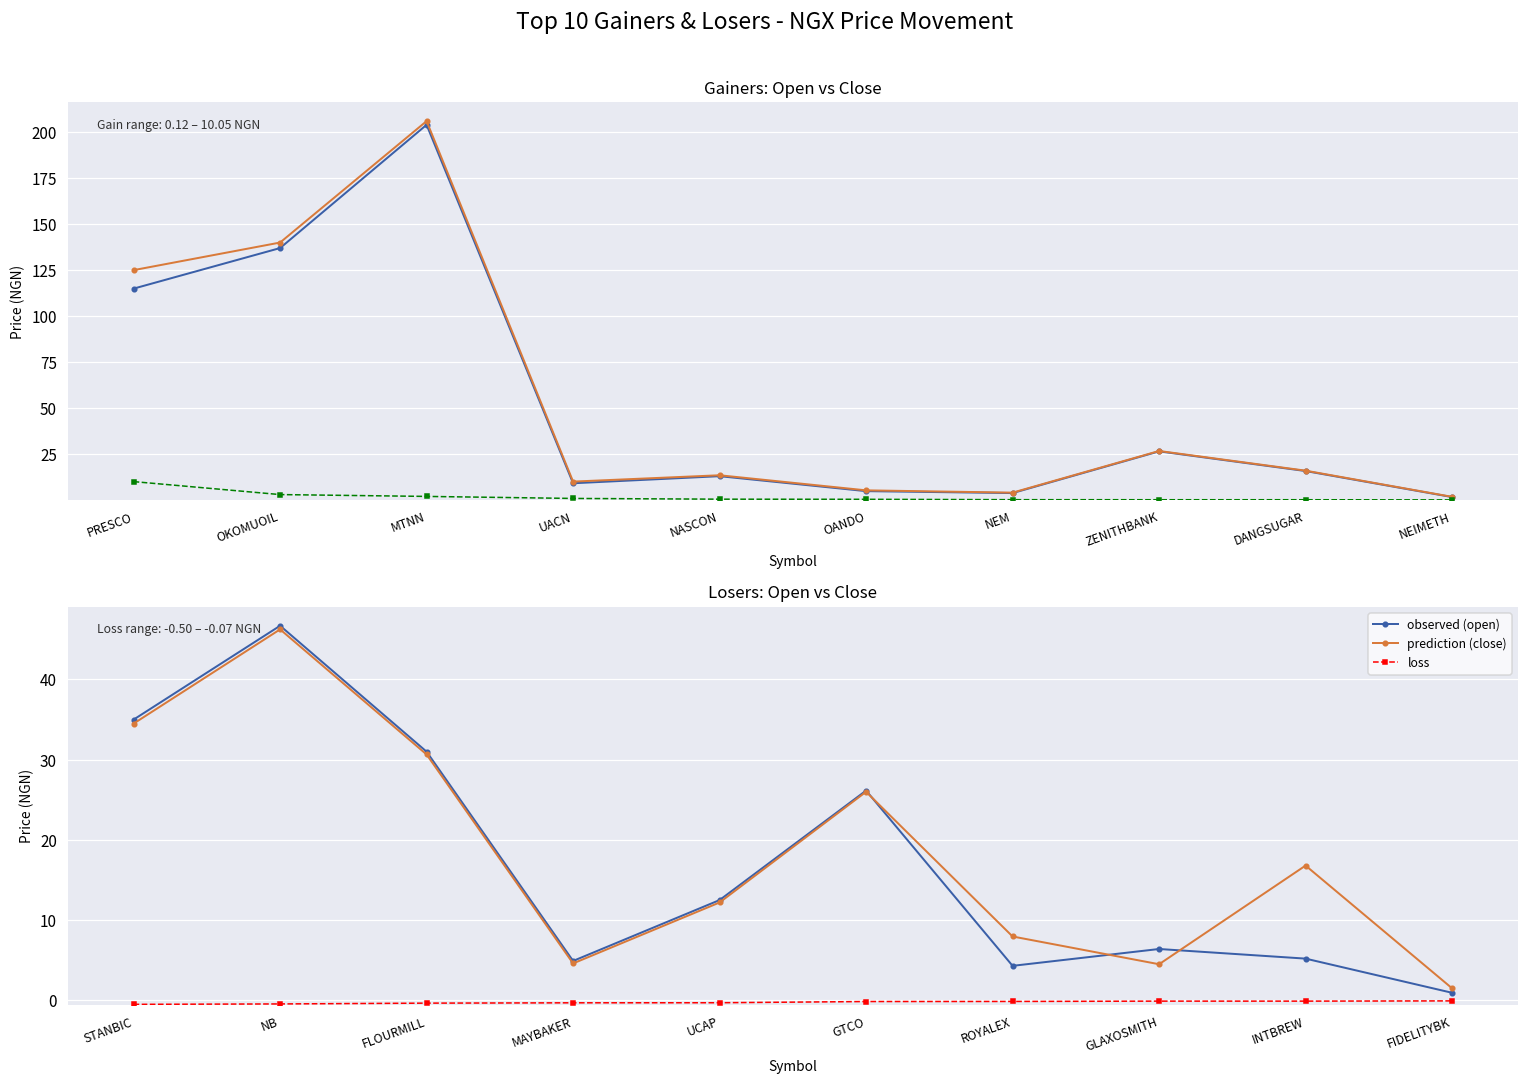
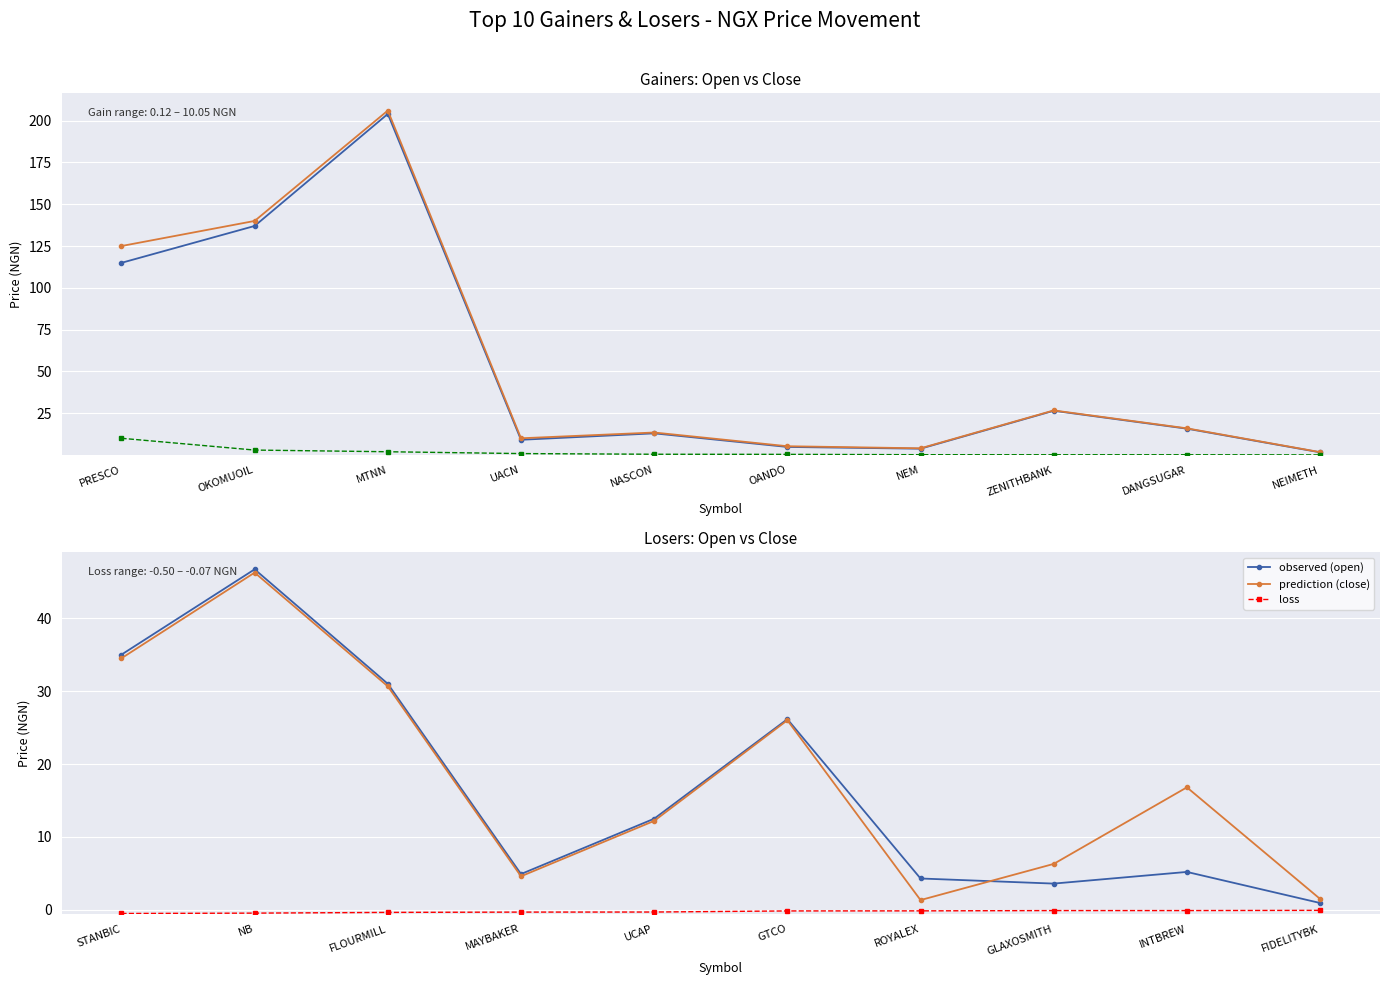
  {
    "Losers: Open vs Close": {
      "observed (open)": {
        "STANBIC": 35,
        "FLOURMILL": 31,
        "ROYALEX": 4,
-       "GLAXOSMITH": 6,
+       "GLAXOSMITH": 4,
        "INTBREW": 5,
        "FIDELITYBK": 1
      },
      "prediction (close)": {
        "STANBIC": 35,
        "FLOURMILL": 31,
-       "ROYALEX": 8,
-       "GLAXOSMITH": 5,
+       "ROYALEX": 1,
+       "GLAXOSMITH": 6,
        "INTBREW": 17,
        "FIDELITYBK": 2
      },
      "loss": {
        "STANBIC": -1,
        "NB": 0,
        "FLOURMILL": 0,
        "MAYBAKER": 0,
        "UCAP": 0,
        "GTCO": 0,
        "ROYALEX": 0,
        "GLAXOSMITH": 0,
        "INTBREW": 0,
        "FIDELITYBK": 0
      }
    }
  }
